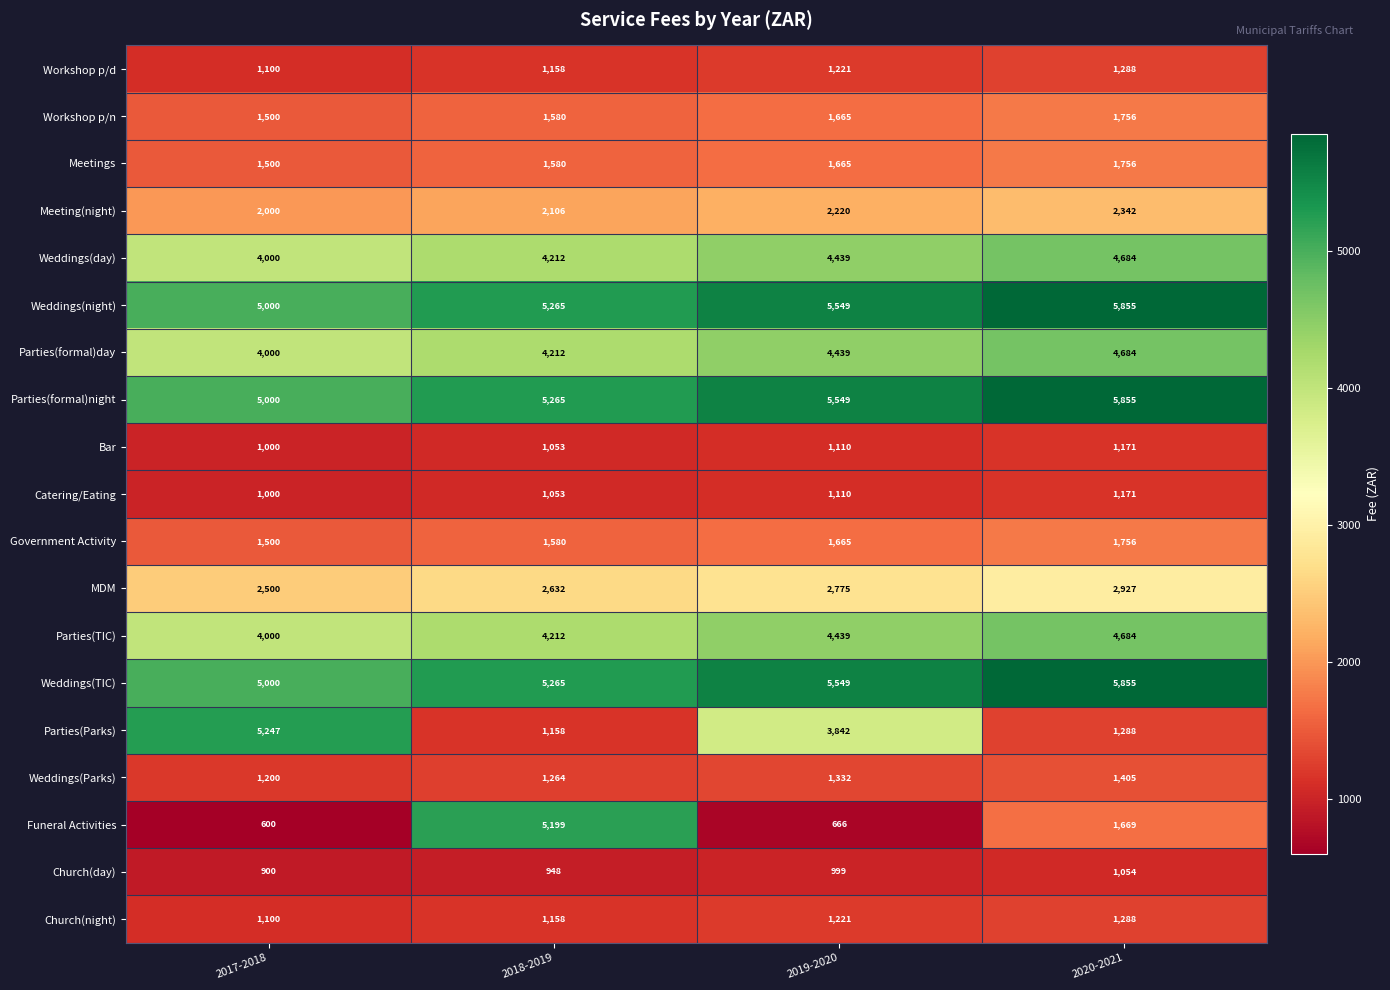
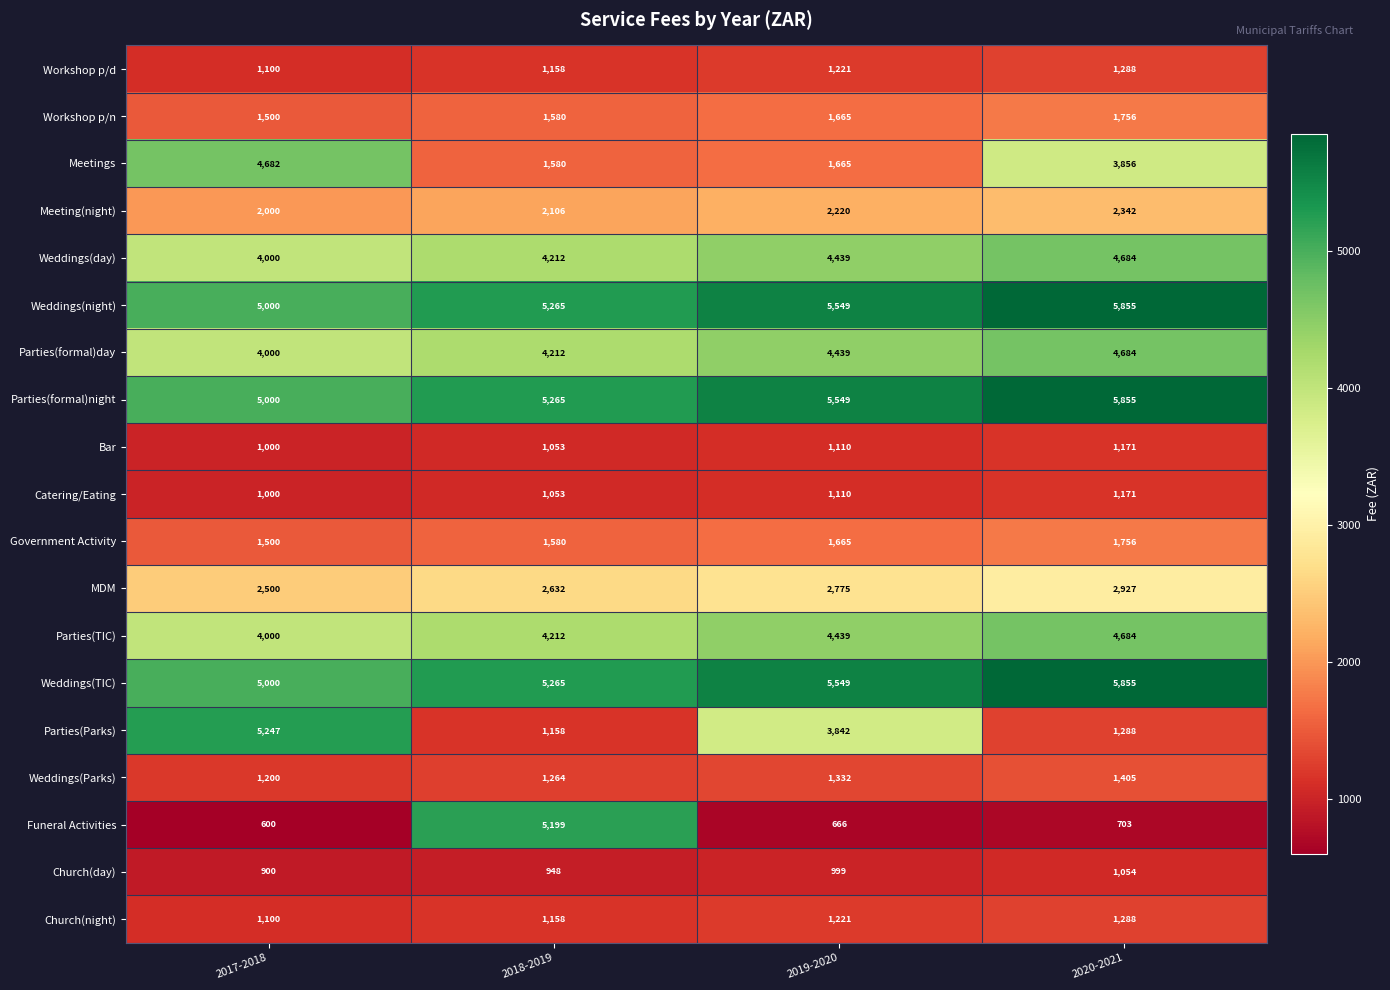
  {
    "Workshop p/d": {
      "2017-2018": "1,100",
      "2018-2019": "1,158",
      "2019-2020": "1,221",
      "2020-2021": "1,288"
    },
    "Workshop p/n": {
      "2017-2018": "1,500",
      "2018-2019": "1,580",
      "2019-2020": "1,665",
      "2020-2021": "1,756"
    },
    "Meetings": {
-     "2017-2018": "1,500",
+     "2017-2018": "4,682",
      "2018-2019": "1,580",
      "2019-2020": "1,665",
-     "2020-2021": "1,756"
+     "2020-2021": "3,856"
    },
    "Meeting(night)": {
      "2017-2018": "2,000",
      "2018-2019": "2,106",
      "2019-2020": "2,220",
      "2020-2021": "2,342"
    },
    "Weddings(day)": {
      "2017-2018": "4,000",
      "2018-2019": "4,212",
      "2019-2020": "4,439",
      "2020-2021": "4,684"
    },
    "Weddings(night)": {
      "2017-2018": "5,000",
      "2018-2019": "5,265",
      "2019-2020": "5,549",
      "2020-2021": "5,855"
    },
    "Parties(formal)day": {
      "2017-2018": "4,000",
      "2018-2019": "4,212",
      "2019-2020": "4,439",
      "2020-2021": "4,684"
    },
    "Parties(formal)night": {
      "2017-2018": "5,000",
      "2018-2019": "5,265",
      "2019-2020": "5,549",
      "2020-2021": "5,855"
    },
    "Bar": {
      "2017-2018": "1,000",
      "2018-2019": "1,053",
      "2019-2020": "1,110",
      "2020-2021": "1,171"
    },
    "Catering/Eating": {
      "2017-2018": "1,000",
      "2018-2019": "1,053",
      "2019-2020": "1,110",
      "2020-2021": "1,171"
    },
    "Government Activity": {
      "2017-2018": "1,500",
      "2018-2019": "1,580",
      "2019-2020": "1,665",
      "2020-2021": "1,756"
    },
    "MDM": {
      "2017-2018": "2,500",
      "2018-2019": "2,632",
      "2019-2020": "2,775",
      "2020-2021": "2,927"
    },
    "Parties(TIC)": {
      "2017-2018": "4,000",
      "2018-2019": "4,212",
      "2019-2020": "4,439",
      "2020-2021": "4,684"
    },
    "Weddings(TIC)": {
      "2017-2018": "5,000",
      "2018-2019": "5,265",
      "2019-2020": "5,549",
      "2020-2021": "5,855"
    },
    "Parties(Parks)": {
      "2017-2018": "5,247",
      "2018-2019": "1,158",
      "2019-2020": "3,842",
      "2020-2021": "1,288"
    },
    "Weddings(Parks)": {
      "2017-2018": "1,200",
      "2018-2019": "1,264",
      "2019-2020": "1,332",
      "2020-2021": "1,405"
    },
    "Funeral Activities": {
      "2017-2018": "600",
      "2018-2019": "5,199",
      "2019-2020": "666",
-     "2020-2021": "1,669"
+     "2020-2021": "703"
    },
    "Church(day)": {
      "2017-2018": "900",
      "2018-2019": "948",
      "2019-2020": "999",
      "2020-2021": "1,054"
    },
    "Church(night)": {
      "2017-2018": "1,100",
      "2018-2019": "1,158",
      "2019-2020": "1,221",
      "2020-2021": "1,288"
    }
  }
